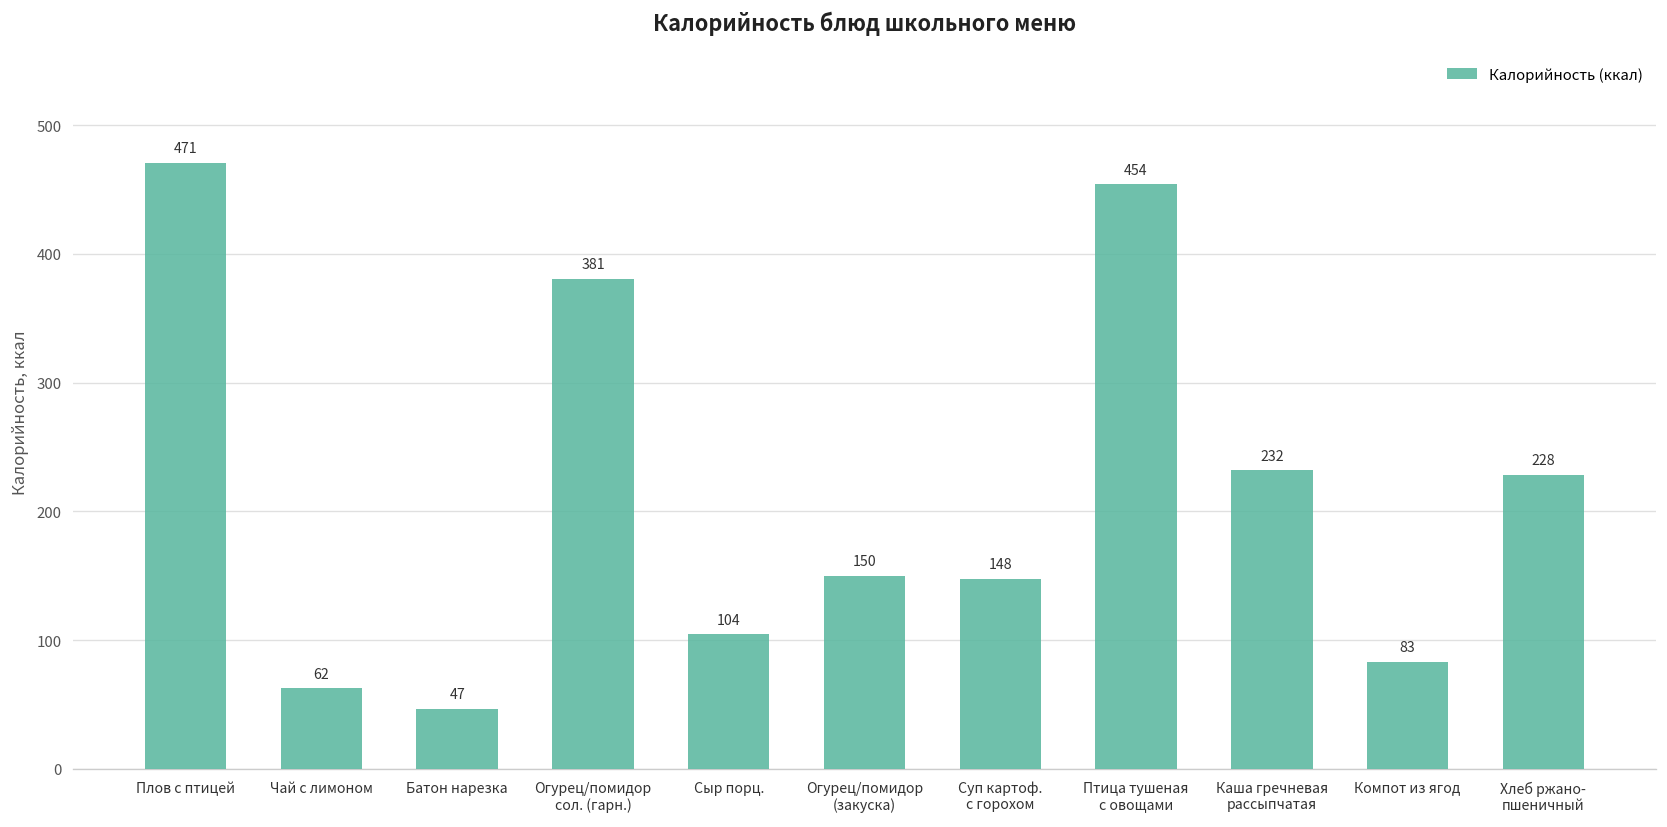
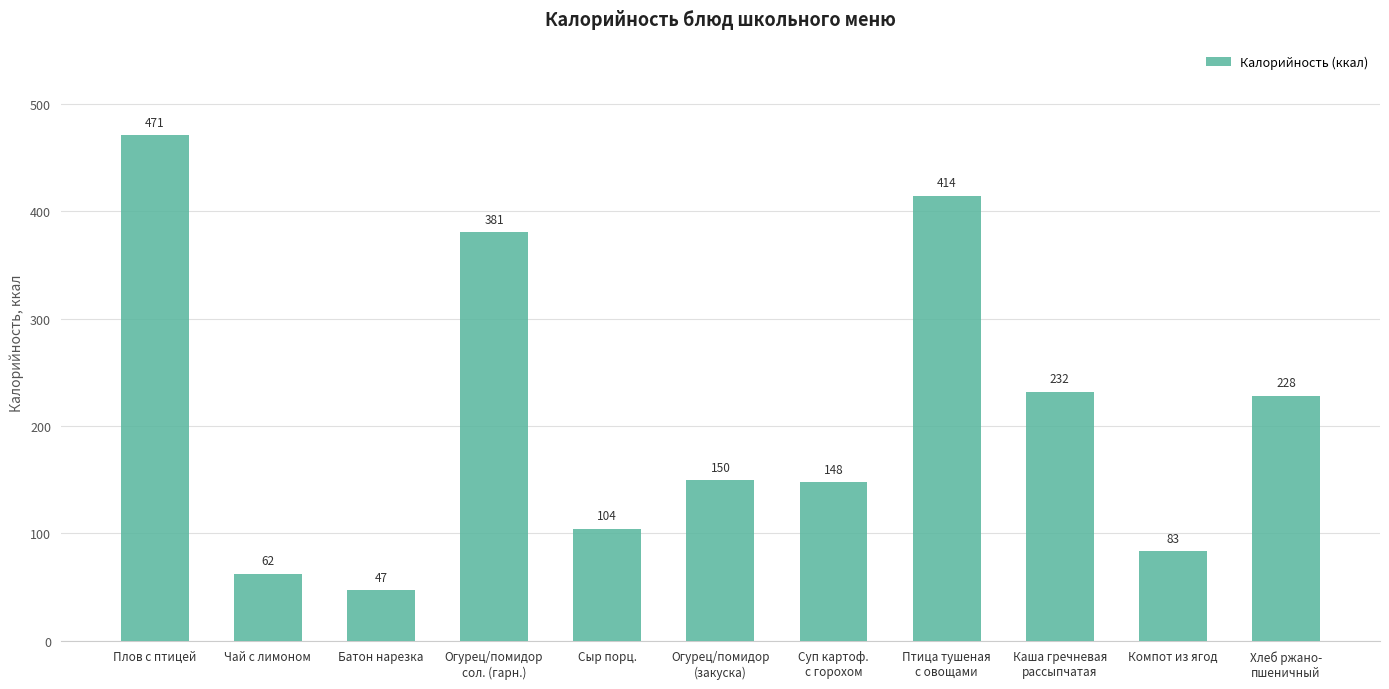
  {
    "Плов с птицей": 471,
    "Чай с лимоном": 62,
    "Батон нарезка": 47,
    "Огурец/помидор сол. (гарн.)": 381,
    "Сыр порц.": 104,
    "Огурец/помидор (закуска)": 150,
    "Суп картоф. с горохом": 148,
-   "Птица тушеная с овощами": 454,
+   "Птица тушеная с овощами": 414,
    "Каша гречневая рассыпчатая": 232,
    "Компот из ягод": 83,
    "Хлеб ржано- пшеничный": 228
  }
